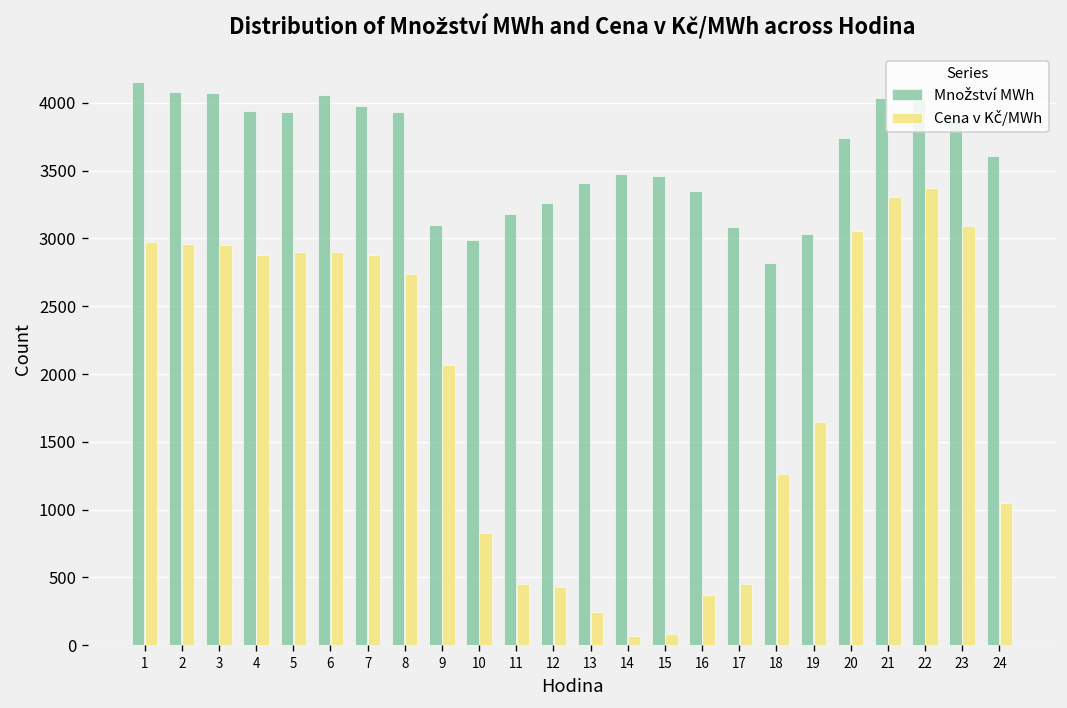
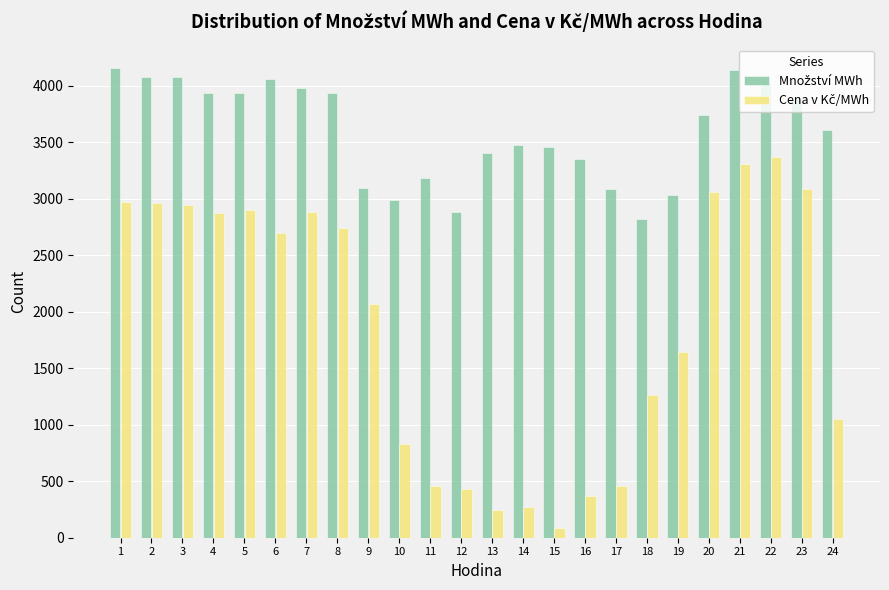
  {
    "Množství MWh": {
      "1": 4160,
      "2": 4080,
      "3": 4080,
      "4": 3940,
      "5": 3940,
      "6": 4060,
      "7": 3980,
      "8": 3930,
      "9": 3100,
      "10": 2990,
      "11": 3180,
-     "12": 3260,
+     "12": 2890,
      "13": 3410,
      "14": 3480,
      "15": 3460,
      "16": 3350,
      "17": 3080,
      "18": 2820,
      "19": 3030,
      "20": 3740,
-     "21": 4040,
+     "21": 4140,
      "24": 3610
    },
    "Cena v Kč/MWh": {
      "1": 2970,
      "2": 2960,
      "3": 2950,
      "4": 2880,
      "5": 2900,
-     "6": 2900,
+     "6": 2700,
      "7": 2880,
      "8": 2740,
      "9": 2070,
      "10": 830,
      "11": 450,
      "12": 430,
      "13": 240,
-     "14": 60,
+     "14": 270,
      "15": 80,
      "16": 370,
      "17": 450,
      "18": 1270,
      "19": 1640,
      "20": 3060,
      "21": 3300,
      "22": 3370,
      "23": 3090,
      "24": 1050
    }
  }
